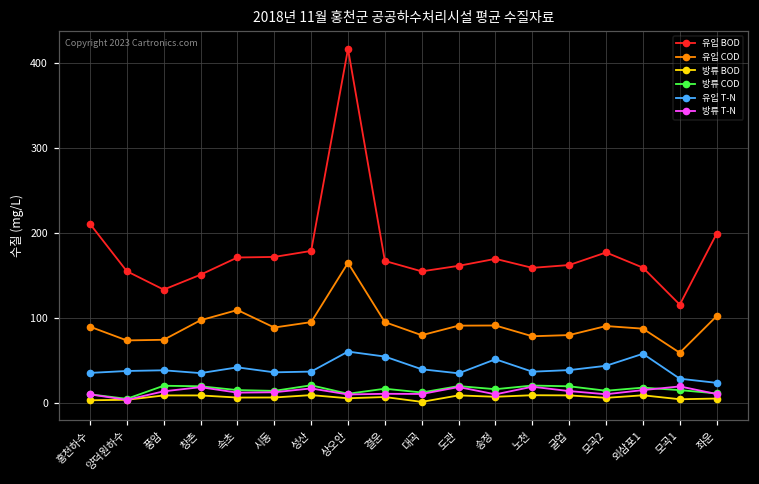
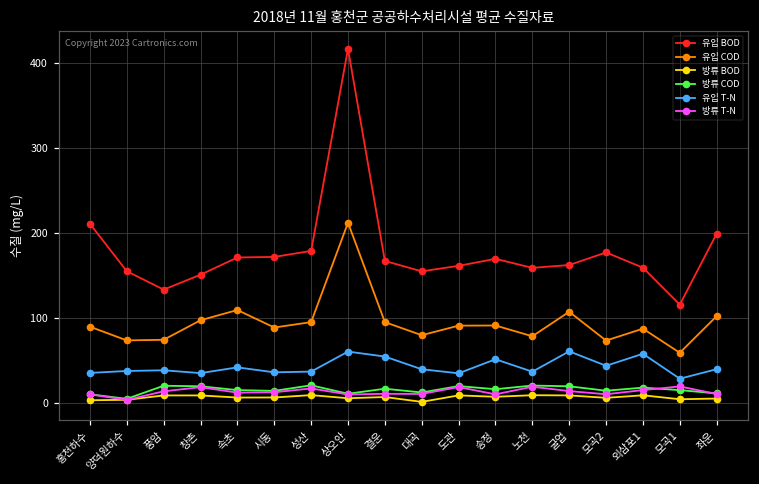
  {
    "유입 BOD": {
      "홍천하수": 210,
      "양덕원하수": 160,
      "풍암": 130,
      "창촌": 150,
      "속초": 170,
      "시동": 170,
      "성산": 180,
      "상오안": 420,
      "결운": 170,
      "대곡": 150,
      "도관": 160,
      "송정": 170,
      "노천": 160,
      "굴업": 160,
      "모곡2": 180,
      "외삼포1": 160,
      "모곡1": 120,
      "좌운": 200
    },
    "유입 COD": {
      "홍천하수": 90,
      "양덕원하수": 70,
      "풍암": 70,
      "창촌": 100,
      "속초": 110,
      "시동": 90,
      "성산": 100,
-     "상오안": 160,
+     "상오안": 210,
      "결운": 100,
      "대곡": 80,
      "도관": 90,
      "송정": 90,
      "노천": 80,
-     "굴업": 80,
-     "모곡2": 90,
+     "굴업": 110,
+     "모곡2": 70,
      "외삼포1": 90,
      "모곡1": 60,
      "좌운": 100
    },
    "방류 BOD": {
      "홍천하수": 0,
      "풍암": 10,
      "창촌": 10,
      "속초": 10,
      "시동": 10,
      "성산": 10,
      "상오안": 10,
      "결운": 10,
      "대곡": 0,
      "도관": 10,
      "노천": 10,
      "굴업": 10,
      "모곡2": 10,
      "외삼포1": 10,
      "모곡1": 0,
      "좌운": 10
    },
    "방류 COD": {
      "풍암": 20,
      "성산": 20,
      "결운": 20,
      "송정": 20,
      "굴업": 20,
      "모곡2": 10,
      "모곡1": 20
    },
    "유입 T-N": {
      "홍천하수": 40,
      "양덕원하수": 40,
      "풍암": 40,
      "창촌": 40,
      "속초": 40,
      "시동": 40,
      "성산": 40,
      "상오안": 60,
      "결운": 50,
      "대곡": 40,
      "도관": 40,
      "송정": 50,
      "노천": 40,
-     "굴업": 40,
+     "굴업": 60,
      "모곡2": 40,
      "외삼포1": 60,
      "모곡1": 30,
-     "좌운": 20
+     "좌운": 40
    },
    "방류 T-N": {
      "풍암": 10,
      "성산": 20,
      "결운": 10,
      "굴업": 10,
      "모곡2": 10,
      "모곡1": 20
    }
  }
